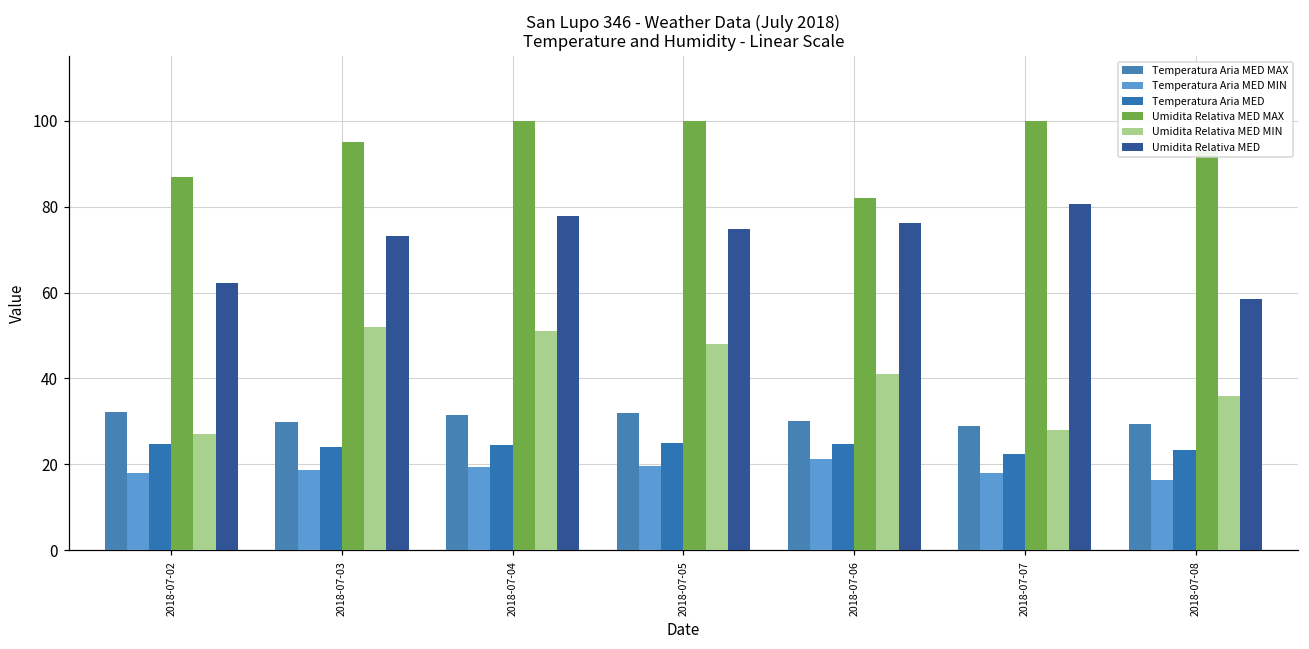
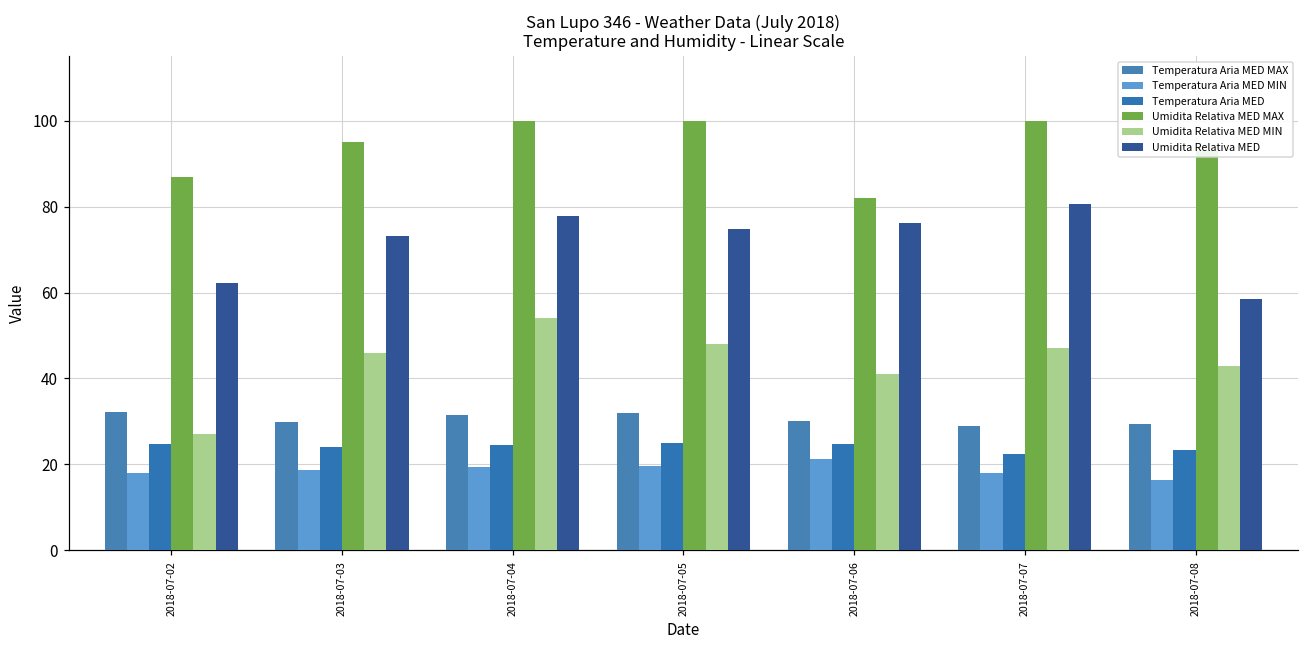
  {
    "Umidita Relativa MED MAX": {
      "2018-07-02": 87,
      "2018-07-03": 95,
      "2018-07-04": 100,
      "2018-07-05": 100,
      "2018-07-06": 82,
      "2018-07-07": 100
    },
    "Umidita Relativa MED MIN": {
      "2018-07-02": 27,
-     "2018-07-03": 52,
-     "2018-07-04": 51,
+     "2018-07-03": 46,
+     "2018-07-04": 54,
      "2018-07-05": 48,
      "2018-07-06": 41,
-     "2018-07-07": 28,
-     "2018-07-08": 36
+     "2018-07-07": 47,
+     "2018-07-08": 43
    }
  }
